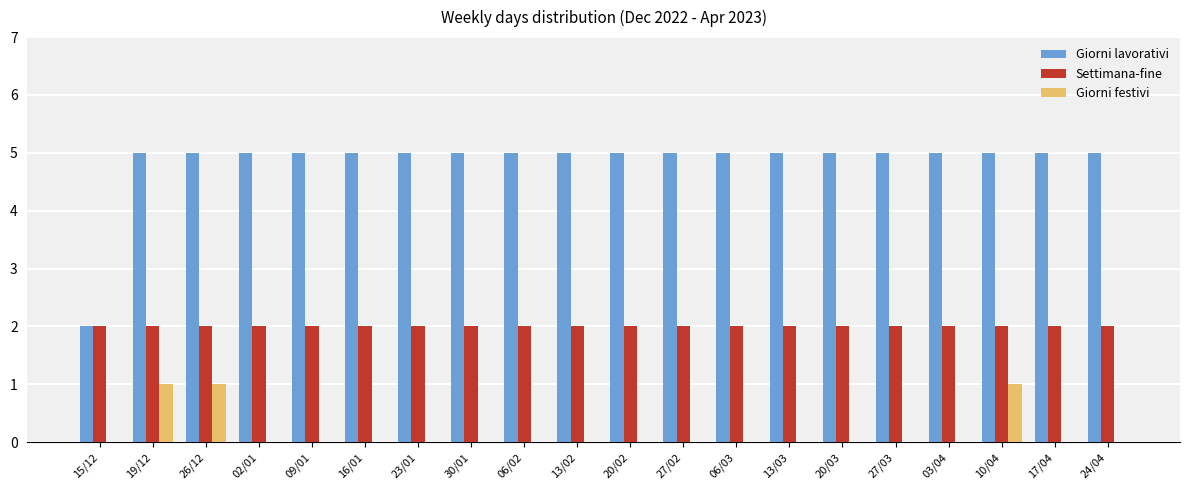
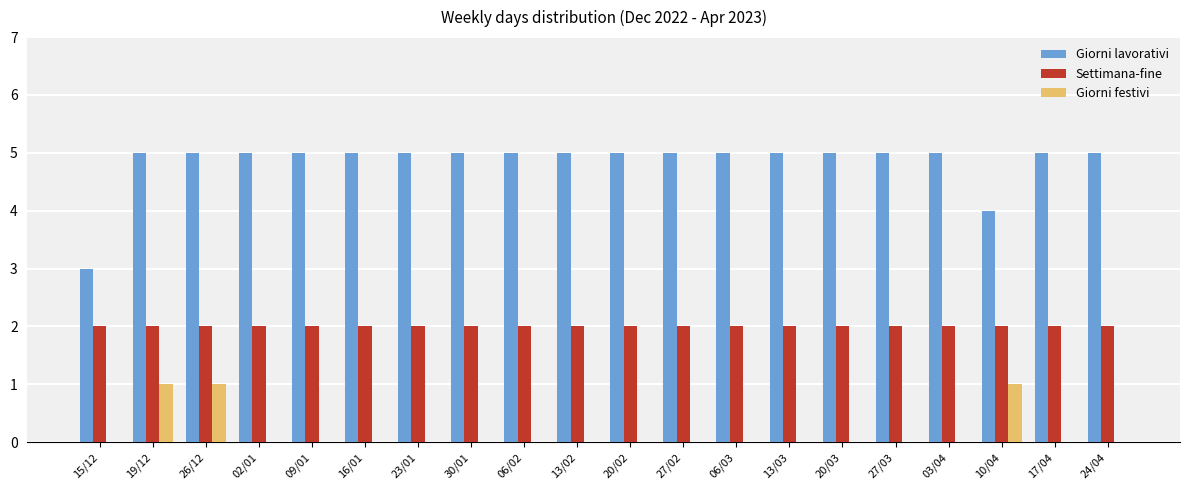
  {
    "Giorni lavorativi": {
-     "15/12": 2,
+     "15/12": 3,
      "19/12": 5,
      "26/12": 5,
      "02/01": 5,
      "09/01": 5,
      "16/01": 5,
      "23/01": 5,
      "30/01": 5,
      "06/02": 5,
      "13/02": 5,
      "20/02": 5,
      "27/02": 5,
      "06/03": 5,
      "13/03": 5,
      "20/03": 5,
      "27/03": 5,
      "03/04": 5,
-     "10/04": 5,
+     "10/04": 4,
      "17/04": 5,
      "24/04": 5
    },
    "Settimana-fine": {
      "15/12": 2,
      "19/12": 2,
      "26/12": 2,
      "02/01": 2,
      "09/01": 2,
      "16/01": 2,
      "23/01": 2,
      "30/01": 2,
      "06/02": 2,
      "13/02": 2,
      "20/02": 2,
      "27/02": 2,
      "06/03": 2,
      "13/03": 2,
      "20/03": 2,
      "27/03": 2,
      "03/04": 2,
      "10/04": 2,
      "17/04": 2,
      "24/04": 2
    },
    "Giorni festivi": {
      "15/12": 0,
      "19/12": 1,
      "26/12": 1,
      "02/01": 0,
      "09/01": 0,
      "16/01": 0,
      "23/01": 0,
      "30/01": 0,
      "06/02": 0,
      "13/02": 0,
      "20/02": 0,
      "27/02": 0,
      "06/03": 0,
      "13/03": 0,
      "20/03": 0,
      "27/03": 0,
      "03/04": 0,
      "10/04": 1,
      "17/04": 0,
      "24/04": 0
    }
  }
